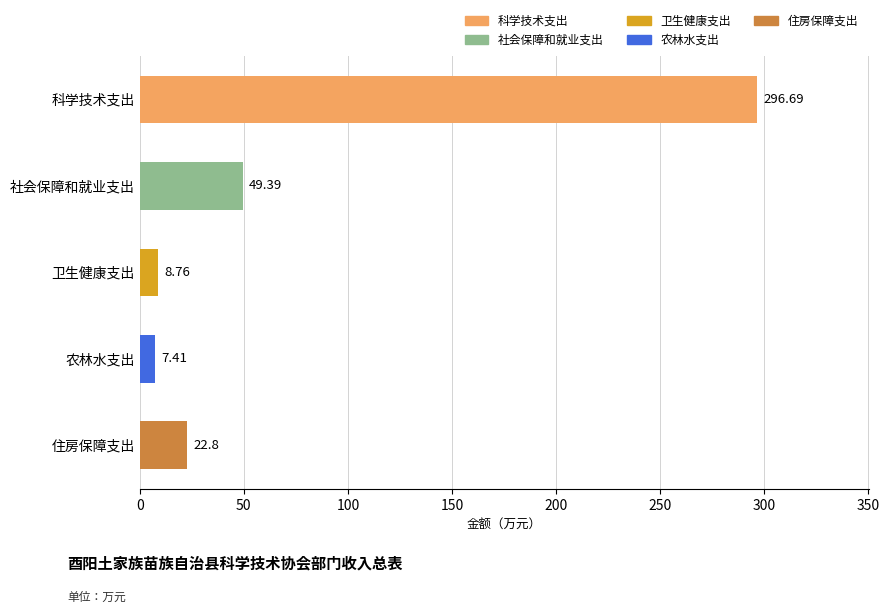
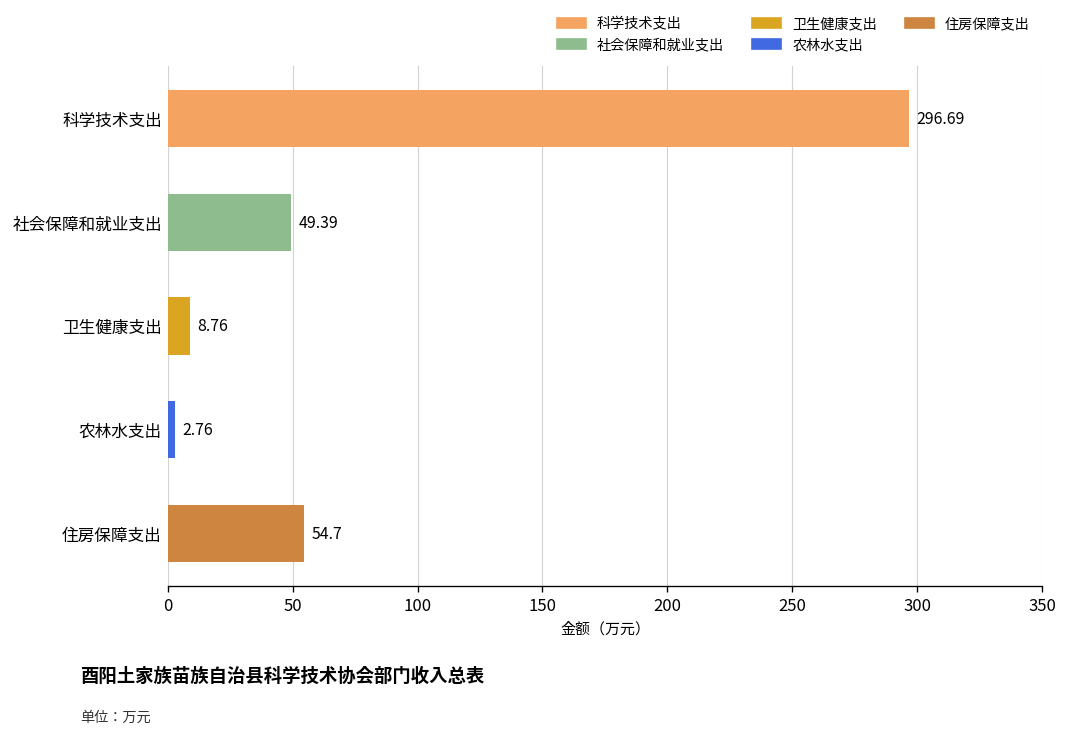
  {
    "科学技术支出": 296.69,
    "社会保障和就业支出": 49.39,
    "卫生健康支出": 8.76,
-   "农林水支出": 7.41,
-   "住房保障支出": 22.8
+   "农林水支出": 2.76,
+   "住房保障支出": 54.7
  }
